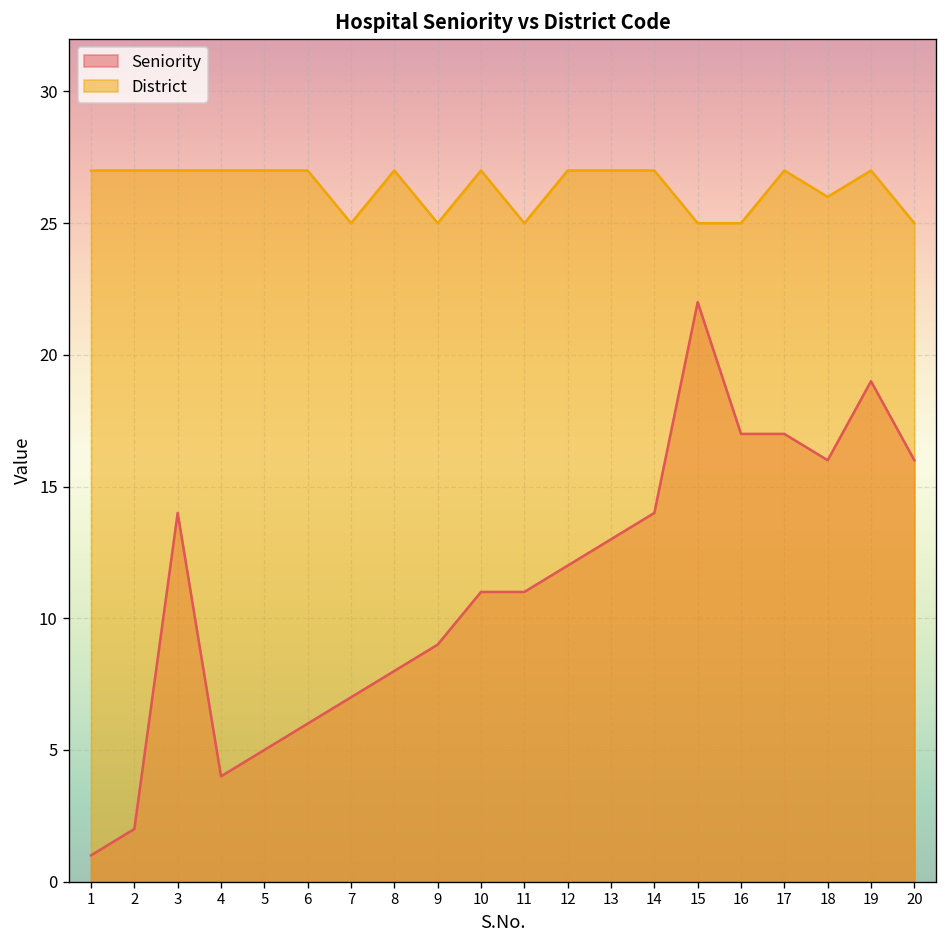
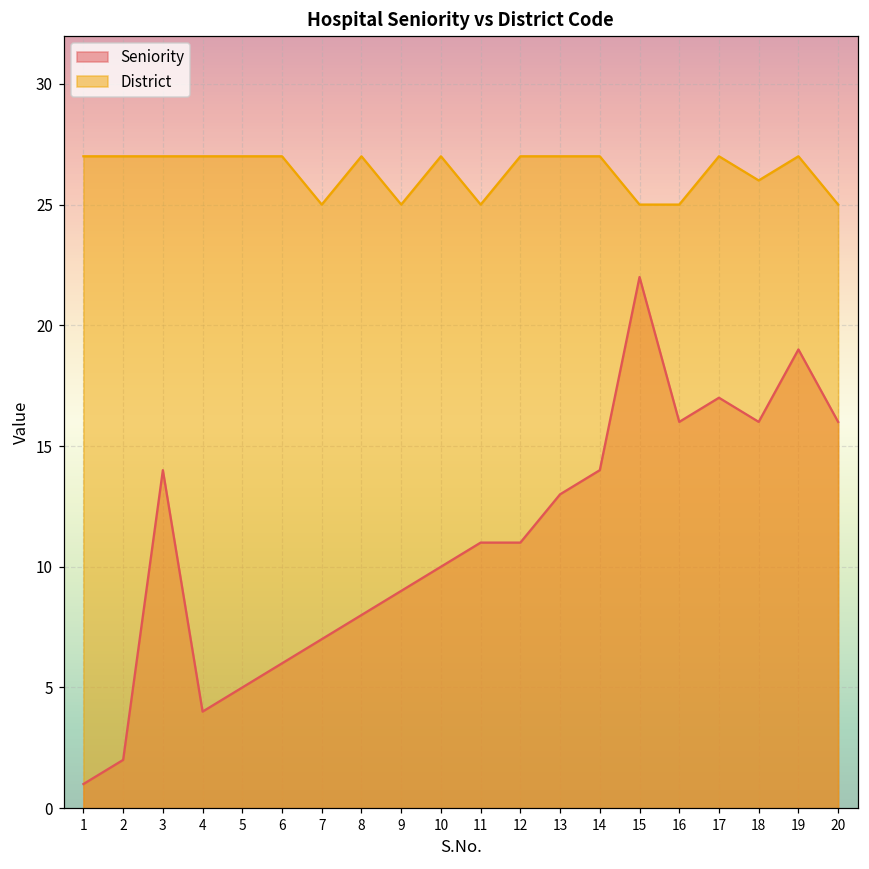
  {
    "Seniority": {
      "1": 1,
      "2": 2,
      "3": 14,
      "4": 4,
      "5": 5,
      "6": 6,
      "7": 7,
      "8": 8,
      "9": 9,
-     "10": 11,
+     "10": 10,
      "11": 11,
-     "12": 12,
+     "12": 11,
      "13": 13,
      "14": 14,
      "15": 22,
-     "16": 17,
+     "16": 16,
      "17": 17,
      "18": 16,
      "19": 19,
      "20": 16
    },
    "District": {
      "1": 27,
      "2": 27,
      "3": 27,
      "4": 27,
      "5": 27,
      "6": 27,
      "7": 25,
      "8": 27,
      "9": 25,
      "10": 27,
      "11": 25,
      "12": 27,
      "13": 27,
      "14": 27,
      "15": 25,
      "16": 25,
      "17": 27,
      "18": 26,
      "19": 27,
      "20": 25
    }
  }
